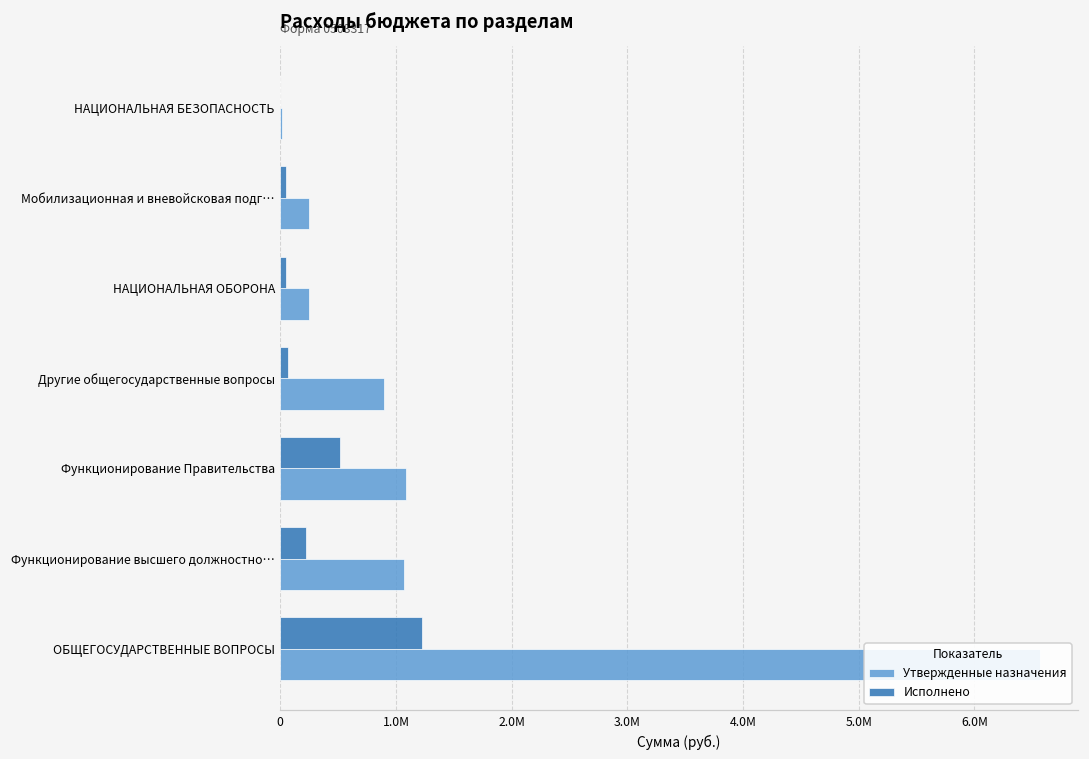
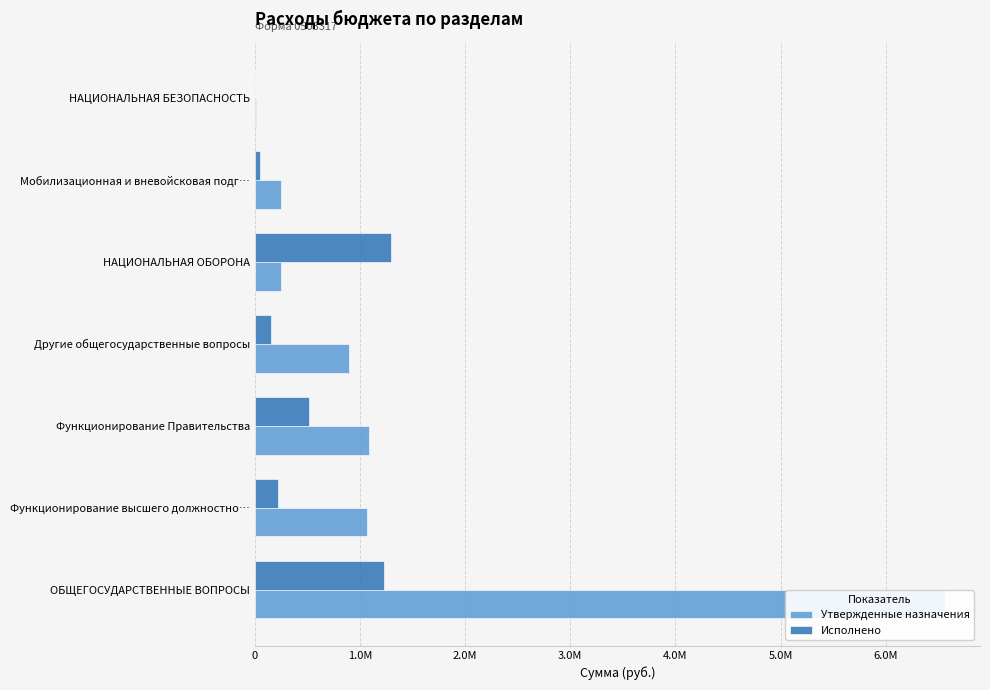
  {
    "Утвержденные назначения": {
      "Мобилизационная и вневойсковая подг…": 250000,
      "НАЦИОНАЛЬНАЯ ОБОРОНА": 250000,
      "Другие общегосударственные вопросы": 900000,
      "Функционирование Правительства": 1090000,
      "Функционирование высшего должностно…": 1070000
    },
    "Исполнено": {
      "НАЦИОНАЛЬНАЯ БЕЗОПАСНОСТЬ": 0,
      "Мобилизационная и вневойсковая подг…": 50000,
-     "НАЦИОНАЛЬНАЯ ОБОРОНА": 50000,
-     "Другие общегосударственные вопросы": 70000,
+     "НАЦИОНАЛЬНАЯ ОБОРОНА": 1300000,
+     "Другие общегосударственные вопросы": 150000,
      "Функционирование Правительства": 520000,
      "Функционирование высшего должностно…": 230000,
      "ОБЩЕГОСУДАРСТВЕННЫЕ ВОПРОСЫ": 1220000
    }
  }
